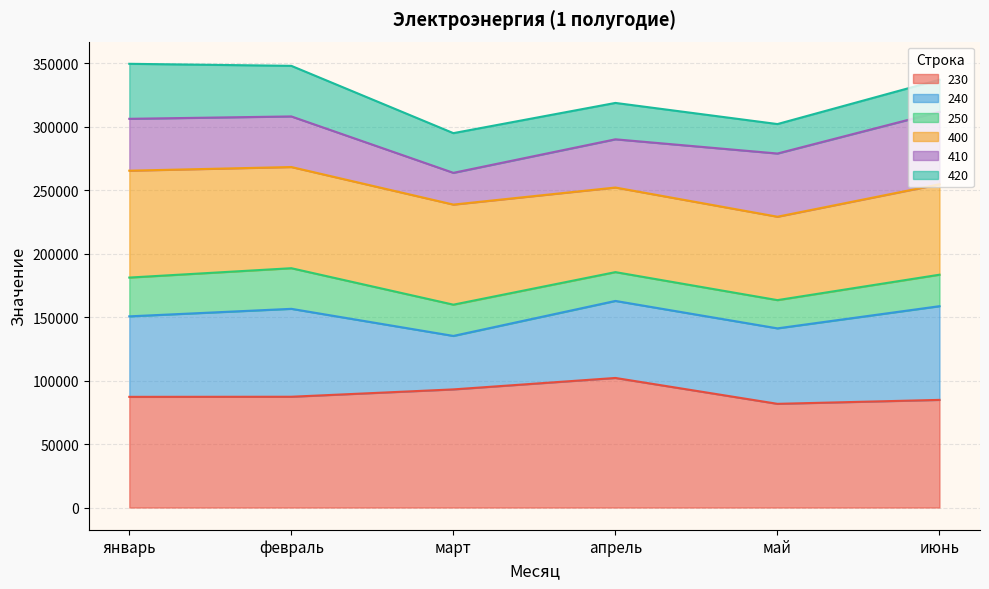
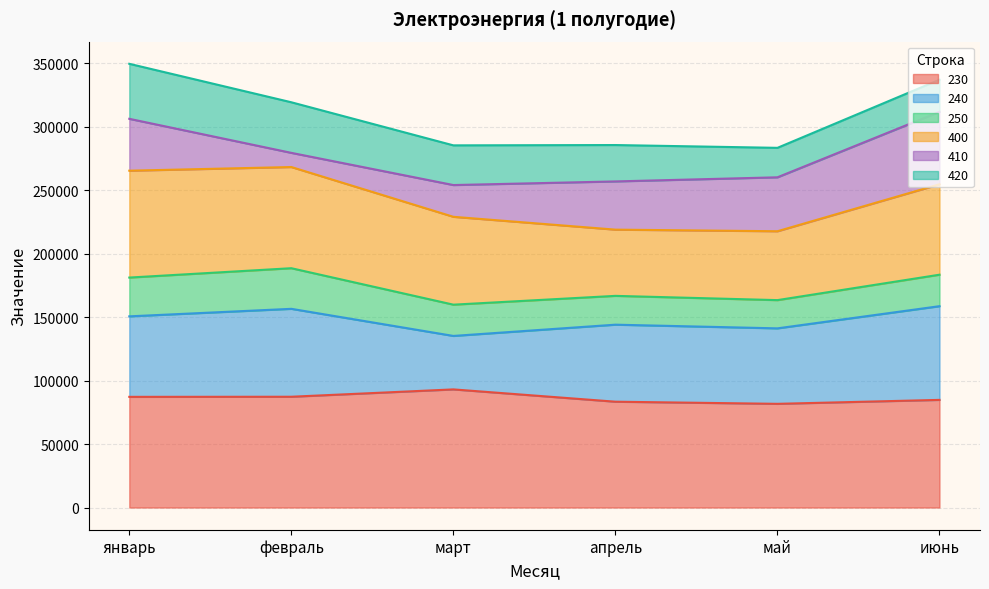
  {
    "230": {
      "январь": 87000,
      "февраль": 87000,
      "март": 93000,
-     "апрель": 102000,
+     "апрель": 83000,
      "май": 82000,
      "июнь": 85000
    },
    "240": {
      "январь": 63000,
      "февраль": 69000,
      "март": 42000,
      "апрель": 61000,
      "май": 59000,
      "июнь": 74000
    },
    "400": {
      "январь": 84000,
      "февраль": 80000,
-     "март": 79000,
-     "апрель": 67000,
-     "май": 66000
+     "март": 69000,
+     "апрель": 52000,
+     "май": 54000
    },
    "410": {
      "январь": 41000,
-     "февраль": 40000,
+     "февраль": 11000,
      "март": 25000,
      "апрель": 38000,
-     "май": 50000
+     "май": 42000
    }
  }
